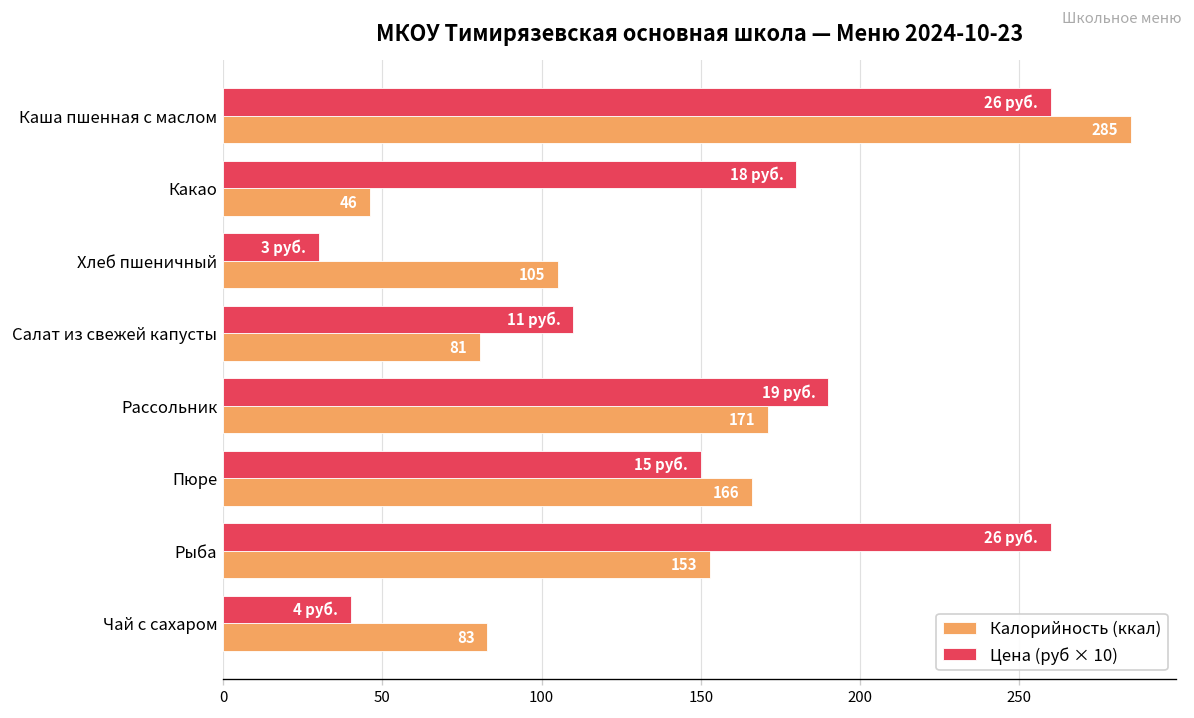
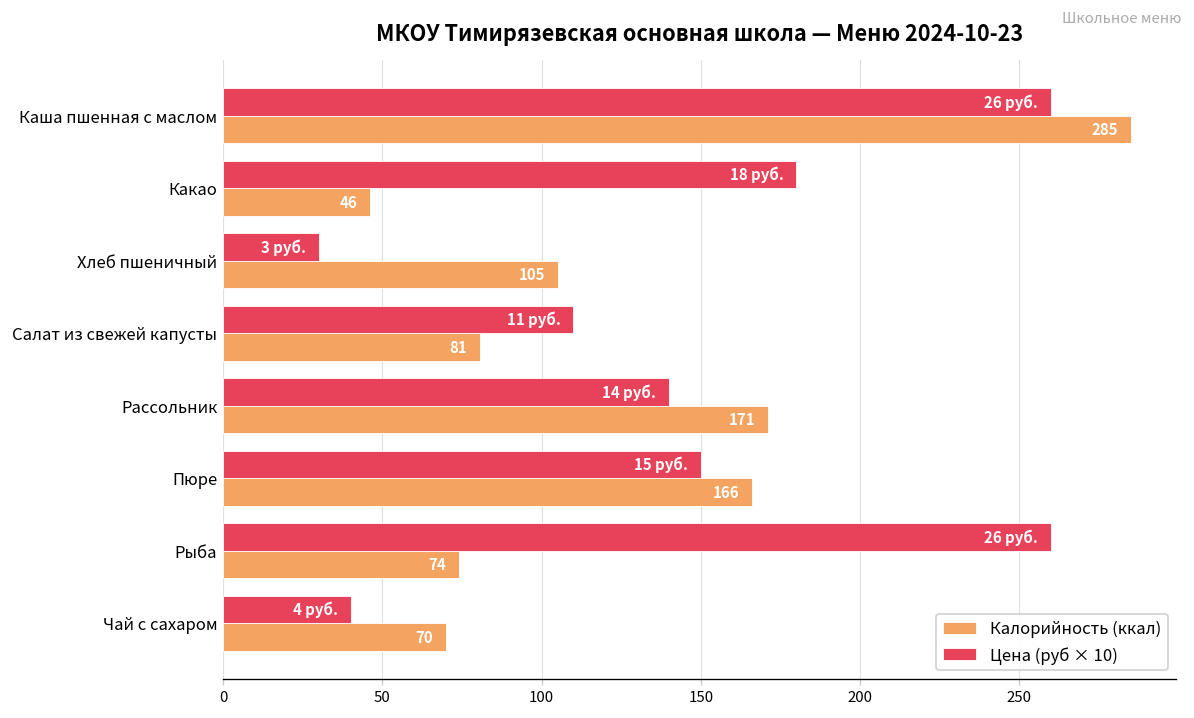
  {
    "Калорийность (ккал)": {
      "Каша пшенная с маслом": 285,
      "Какао": 46,
      "Хлеб пшеничный": 105,
      "Салат из свежей капусты": 81,
      "Рассольник": 171,
      "Пюре": 166,
-     "Рыба": 153,
-     "Чай с сахаром": 83
+     "Рыба": 74,
+     "Чай с сахаром": 70
    },
    "Цена (руб × 10)": {
-     "Рассольник": 19
+     "Рассольник": 14
    }
  }
